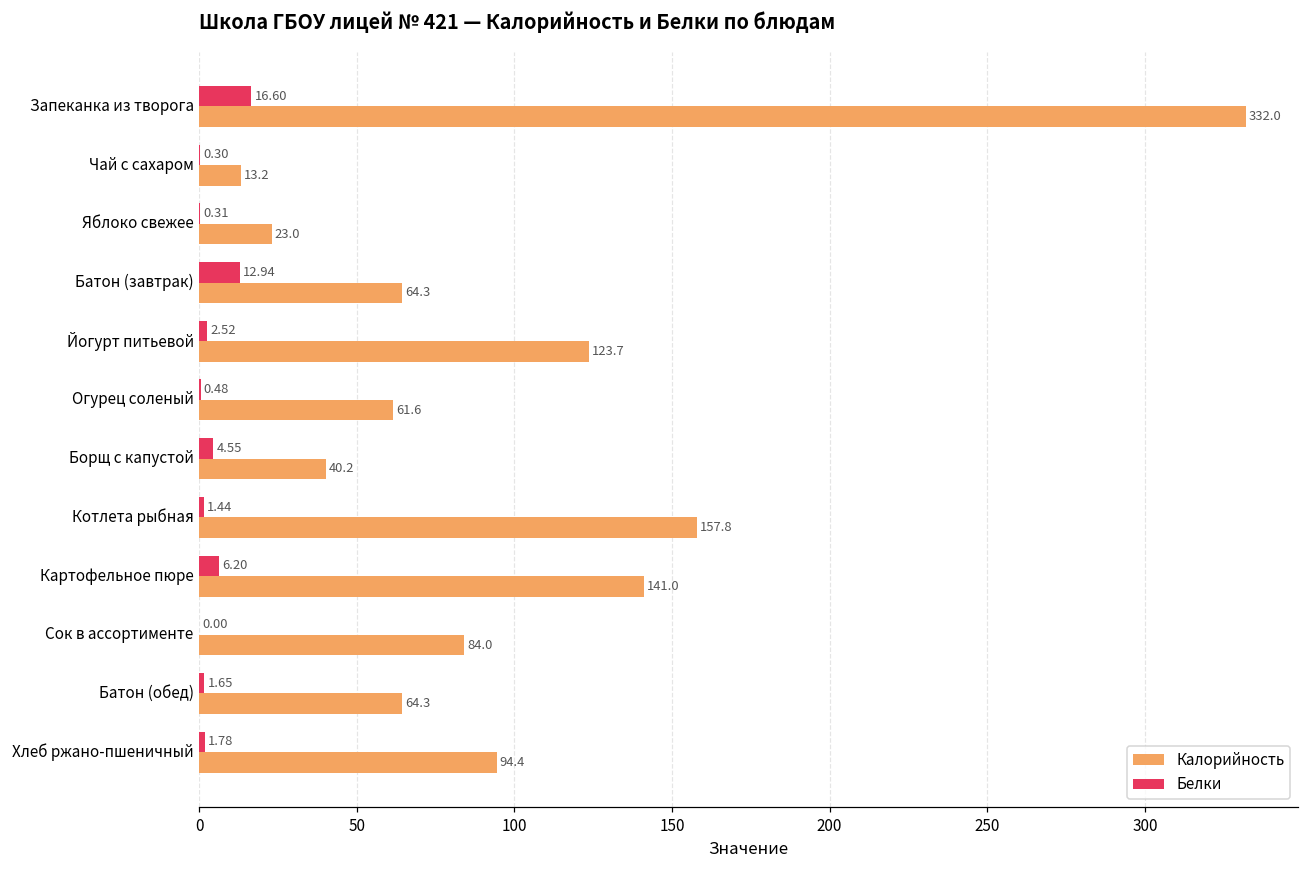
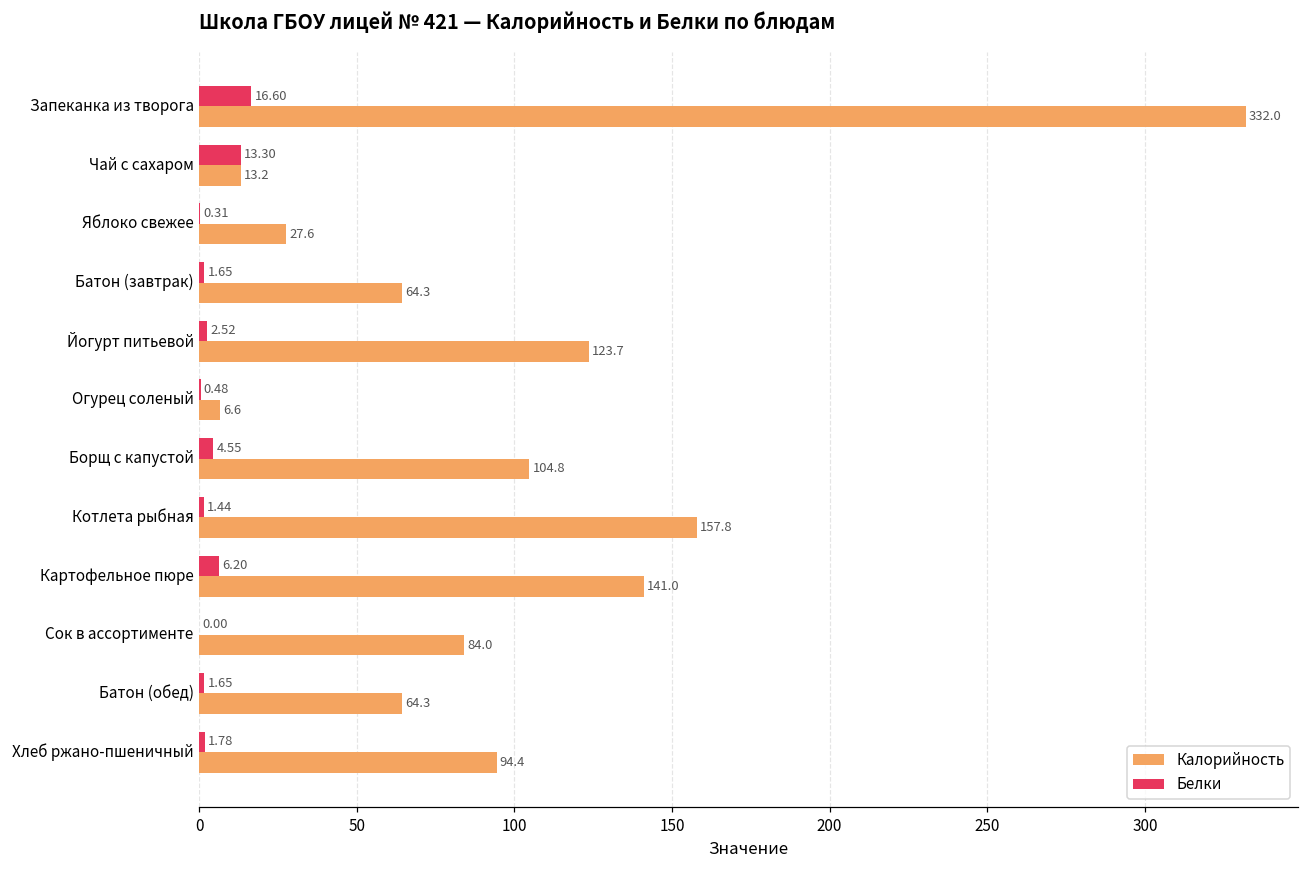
  {
    "Калорийность": {
      "Запеканка из творога": 332.0,
      "Чай с сахаром": 13.2,
-     "Яблоко свежее": 23.0,
+     "Яблоко свежее": 27.6,
      "Батон (завтрак)": 64.3,
      "Йогурт питьевой": 123.7,
-     "Огурец соленый": 61.6,
-     "Борщ с капустой": 40.2,
+     "Огурец соленый": 6.6,
+     "Борщ с капустой": 104.8,
      "Котлета рыбная": 157.8,
      "Картофельное пюре": 141.0,
      "Сок в ассортименте": 84.0,
      "Батон (обед)": 64.3,
      "Хлеб ржано-пшеничный": 94.4
    },
    "Белки": {
      "Запеканка из творога": 16.60,
-     "Чай с сахаром": 0.30,
+     "Чай с сахаром": 13.30,
      "Яблоко свежее": 0.31,
-     "Батон (завтрак)": 12.94,
+     "Батон (завтрак)": 1.65,
      "Йогурт питьевой": 2.52,
      "Огурец соленый": 0.48,
      "Борщ с капустой": 4.55,
      "Котлета рыбная": 1.44,
      "Картофельное пюре": 6.20,
      "Сок в ассортименте": 0.00,
      "Батон (обед)": 1.65,
      "Хлеб ржано-пшеничный": 1.78
    }
  }
